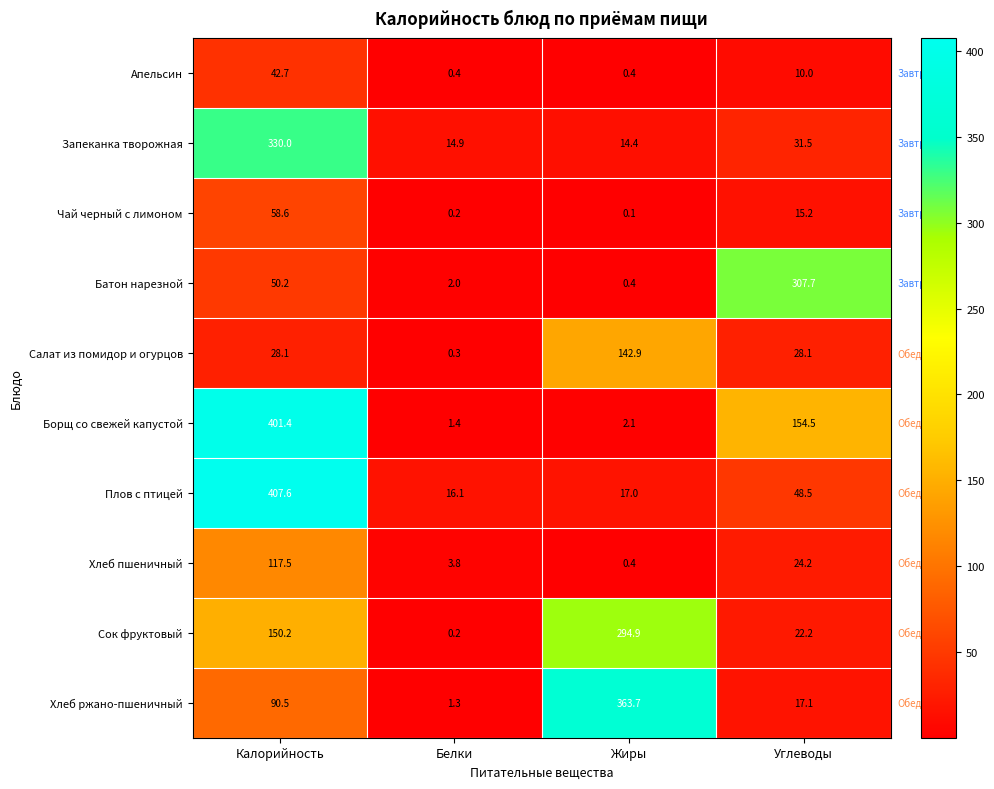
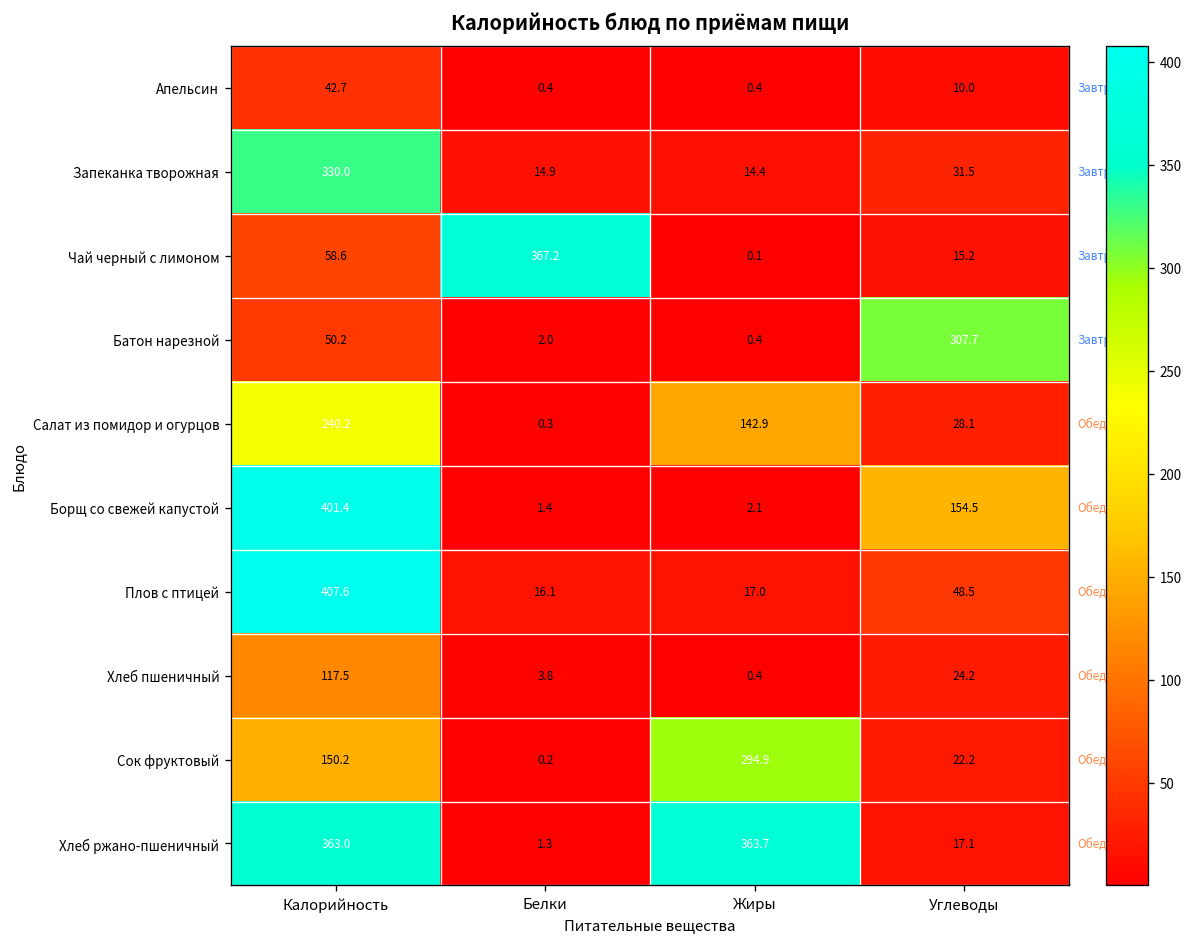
  {
    "Апельсин": {
      "Калорийность": 42.7,
      "Белки": 0.4,
      "Жиры": 0.4,
      "Углеводы": 10.0
    },
    "Запеканка творожная": {
      "Калорийность": 330.0,
      "Белки": 14.9,
      "Жиры": 14.4,
      "Углеводы": 31.5
    },
    "Чай черный с лимоном": {
      "Калорийность": 58.6,
-     "Белки": 0.2,
+     "Белки": 367.2,
      "Жиры": 0.1,
      "Углеводы": 15.2
    },
    "Батон нарезной": {
      "Калорийность": 50.2,
      "Белки": 2.0,
      "Жиры": 0.4,
      "Углеводы": 307.7
    },
    "Салат из помидор и огурцов": {
-     "Калорийность": 28.1,
+     "Калорийность": 240.2,
      "Белки": 0.3,
      "Жиры": 142.9,
      "Углеводы": 28.1
    },
    "Борщ со свежей капустой": {
      "Калорийность": 401.4,
      "Белки": 1.4,
      "Жиры": 2.1,
      "Углеводы": 154.5
    },
    "Плов с птицей": {
      "Калорийность": 407.6,
      "Белки": 16.1,
      "Жиры": 17.0,
      "Углеводы": 48.5
    },
    "Хлеб пшеничный": {
      "Калорийность": 117.5,
      "Белки": 3.8,
      "Жиры": 0.4,
      "Углеводы": 24.2
    },
    "Сок фруктовый": {
      "Калорийность": 150.2,
      "Белки": 0.2,
      "Жиры": 294.9,
      "Углеводы": 22.2
    },
    "Хлеб ржано-пшеничный": {
-     "Калорийность": 90.5,
+     "Калорийность": 363.0,
      "Белки": 1.3,
      "Жиры": 363.7,
      "Углеводы": 17.1
    }
  }
